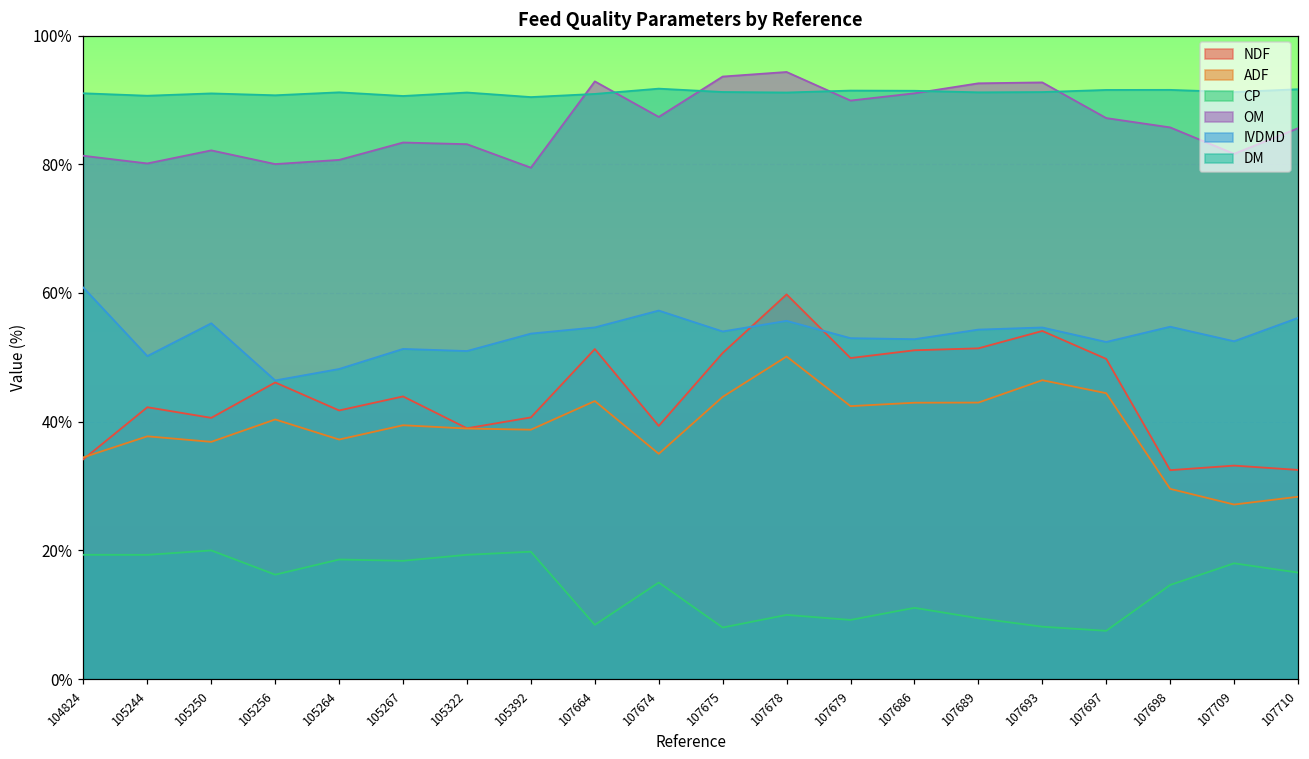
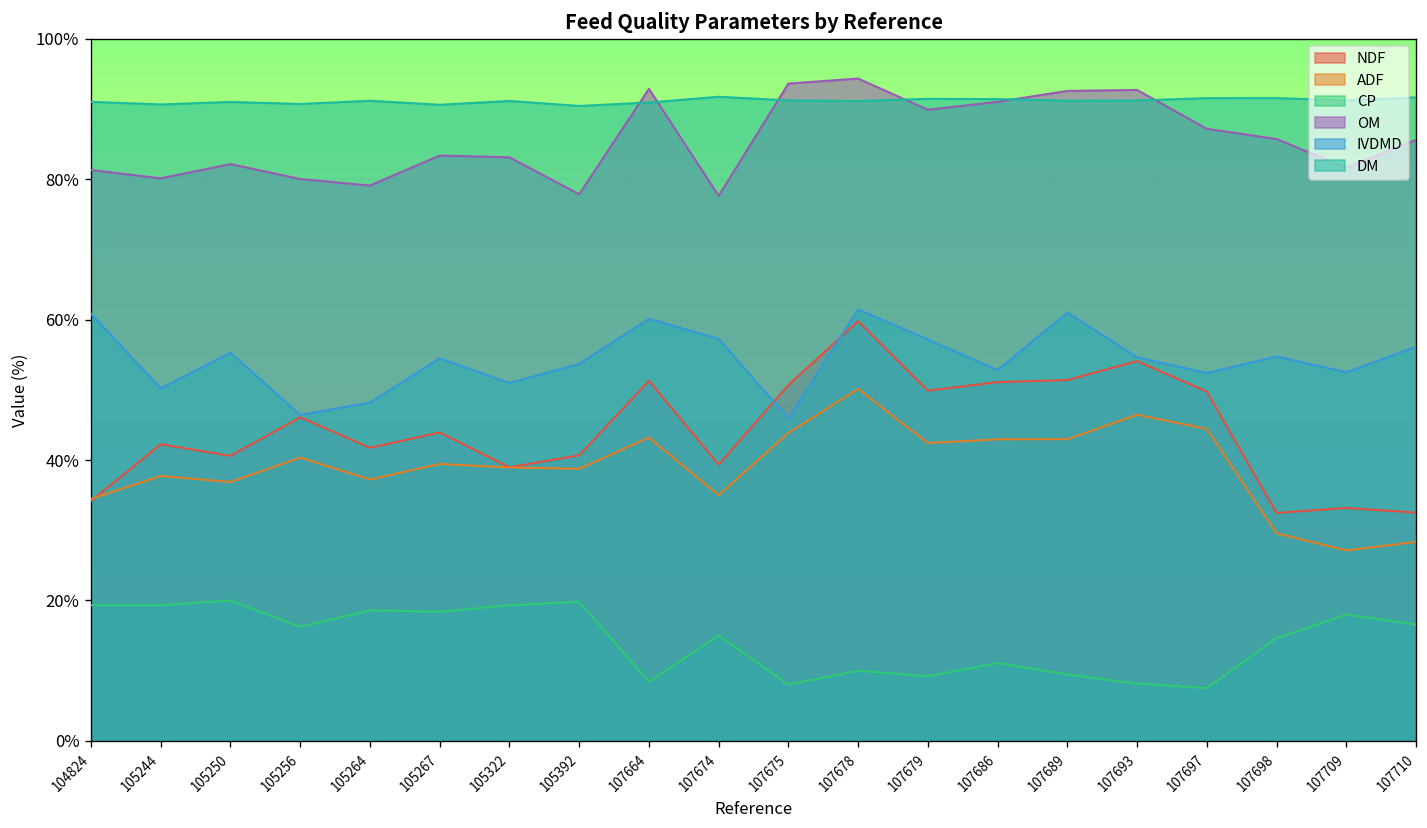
  {
    "OM": {
      "104824": "81%",
      "105244": "80%",
      "105250": "82%",
      "105256": "80%",
-     "105264": "81%",
+     "105264": "79%",
      "105267": "83%",
      "105322": "83%",
-     "105392": "79%",
+     "105392": "78%",
      "107664": "93%",
-     "107674": "87%",
+     "107674": "78%",
      "107675": "94%",
      "107678": "94%",
      "107679": "90%",
      "107689": "93%",
      "107693": "93%",
      "107697": "87%",
      "107698": "86%",
      "107710": "86%"
    },
    "IVDMD": {
      "104824": "61%",
      "105244": "50%",
      "105250": "55%",
      "105264": "48%",
-     "105267": "51%",
+     "105267": "54%",
      "105322": "51%",
      "105392": "54%",
-     "107664": "55%",
+     "107664": "60%",
      "107674": "57%",
-     "107675": "54%",
-     "107678": "56%",
-     "107679": "53%",
+     "107675": "46%",
+     "107678": "61%",
+     "107679": "57%",
      "107686": "53%",
-     "107689": "54%",
+     "107689": "61%",
      "107693": "55%",
      "107697": "52%",
      "107698": "55%",
      "107709": "53%",
      "107710": "56%"
    }
  }
